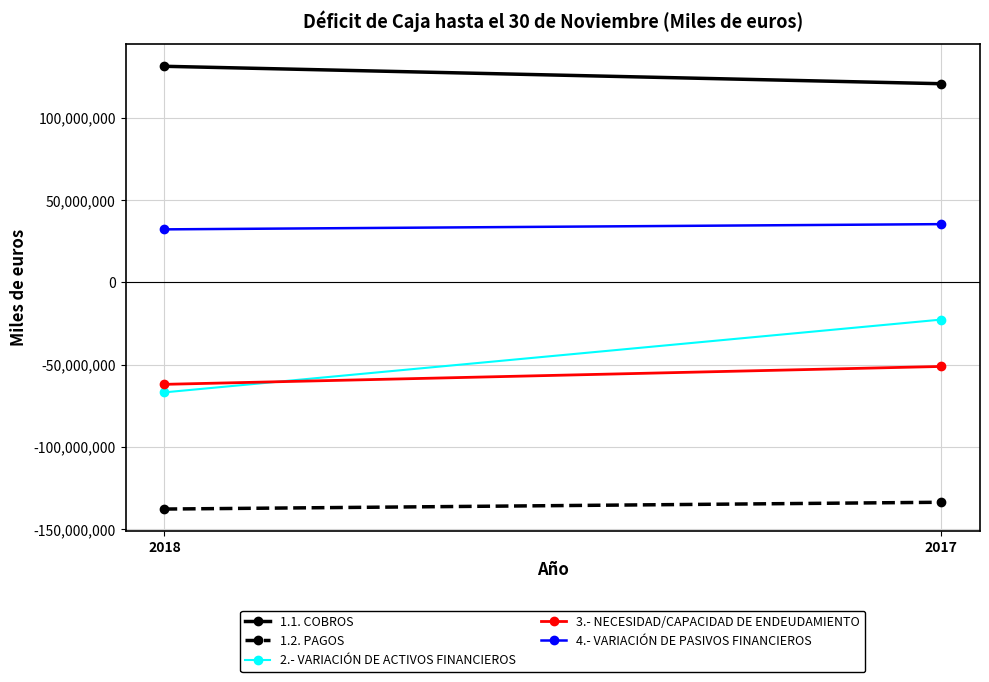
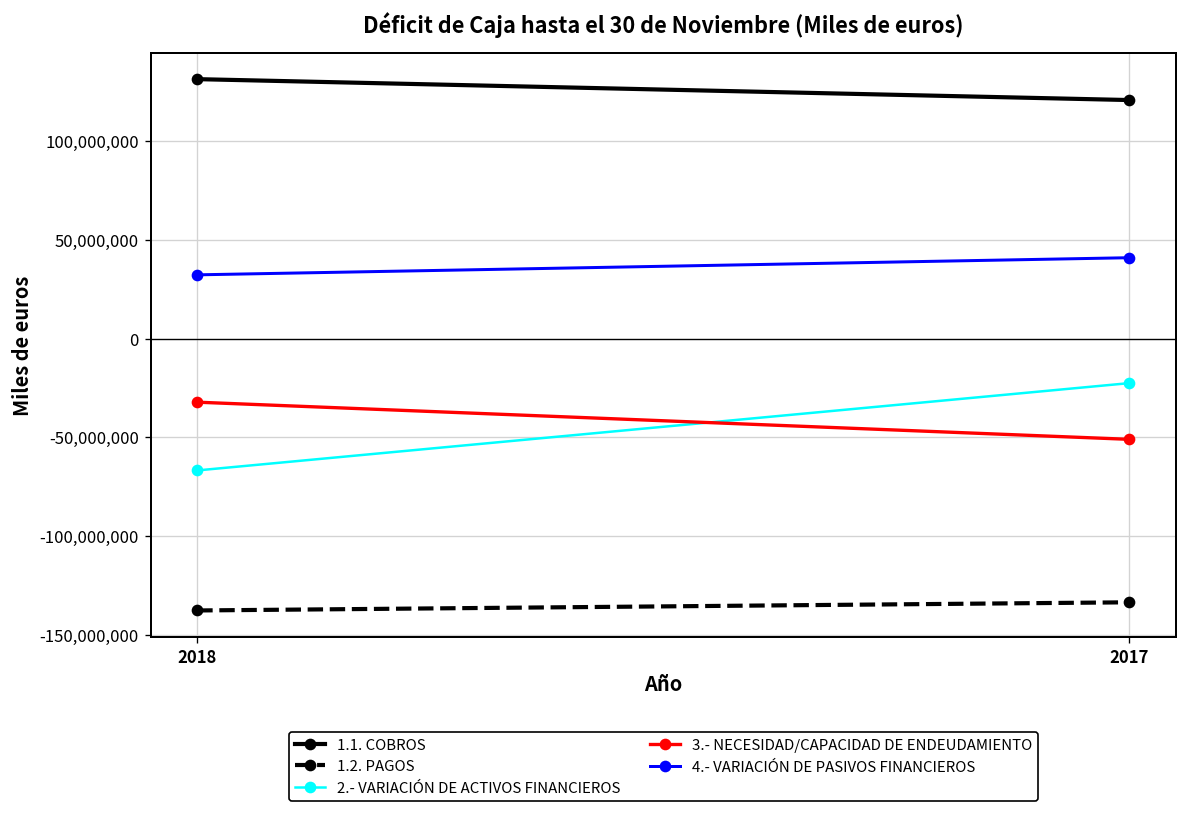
  {
    "2.- VARIACIÓN DE ACTIVOS FINANCIEROS": {
      "2018": "-67,000,000",
      "2017": "-23,000,000"
    },
    "3.- NECESIDAD/CAPACIDAD DE ENDEUDAMIENTO": {
-     "2018": "-62,000,000",
+     "2018": "-32,000,000",
      "2017": "-51,000,000"
    },
    "4.- VARIACIÓN DE PASIVOS FINANCIEROS": {
      "2018": "32,000,000",
-     "2017": "35,000,000"
+     "2017": "41,000,000"
    }
  }
